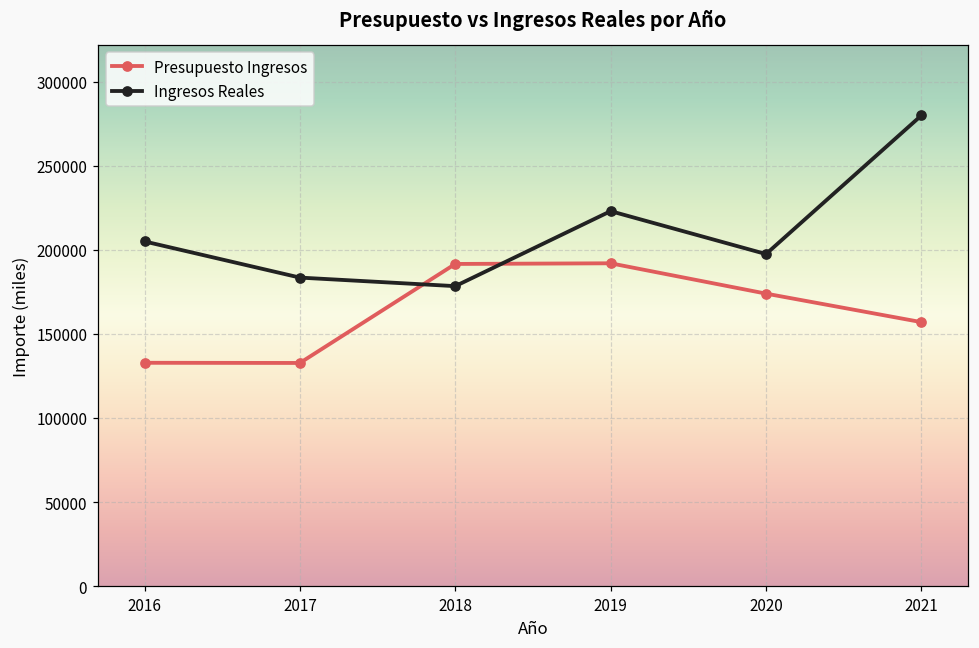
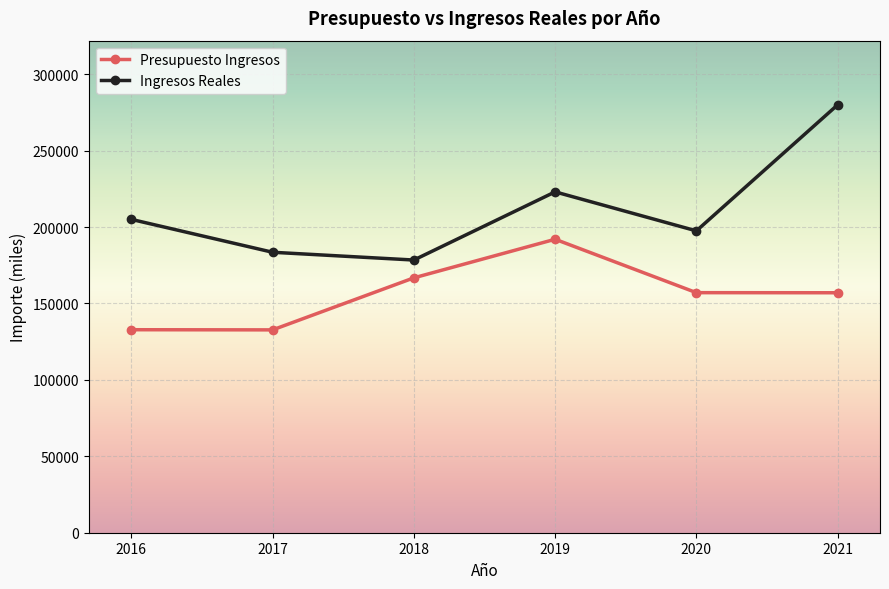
  {
    "Presupuesto Ingresos": {
      "2016": 133000,
      "2017": 133000,
-     "2018": 192000,
+     "2018": 167000,
      "2019": 192000,
-     "2020": 174000,
+     "2020": 157000,
      "2021": 157000
    },
    "Ingresos Reales": {
      "2016": 205000,
      "2017": 183000,
      "2018": 178000,
      "2019": 223000,
      "2020": 197000,
      "2021": 280000
    }
  }
